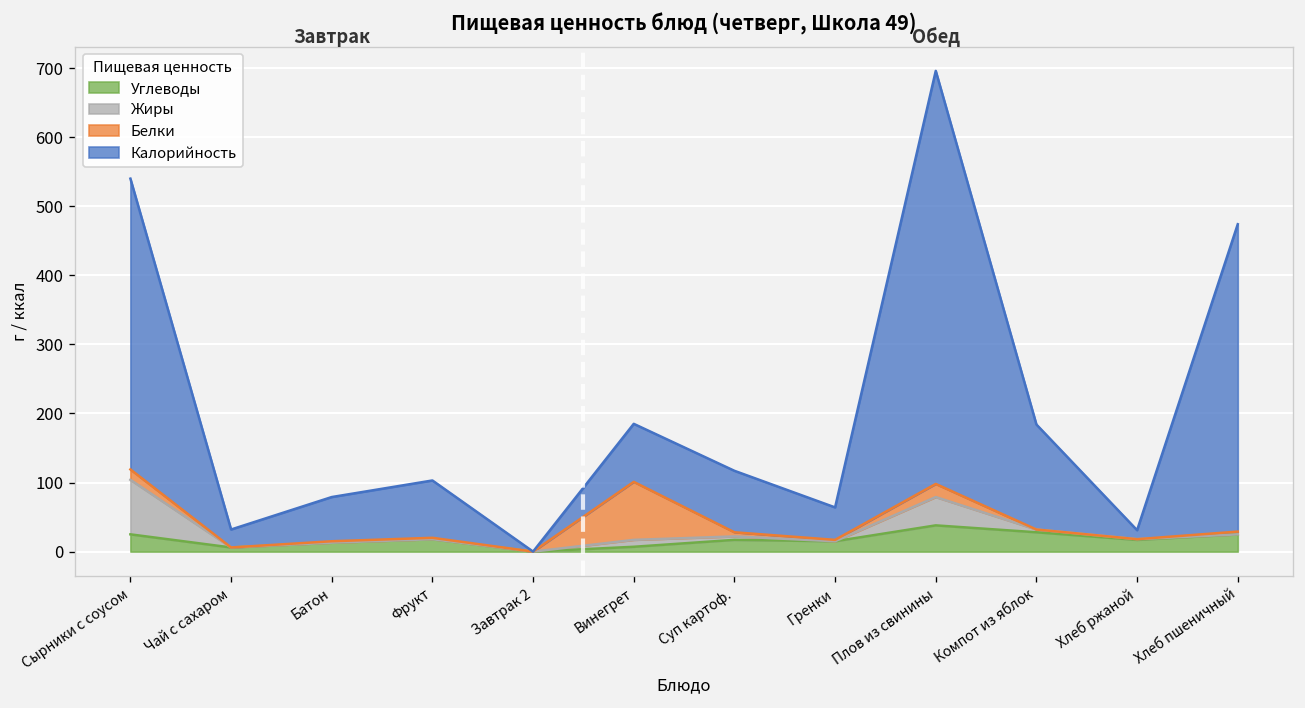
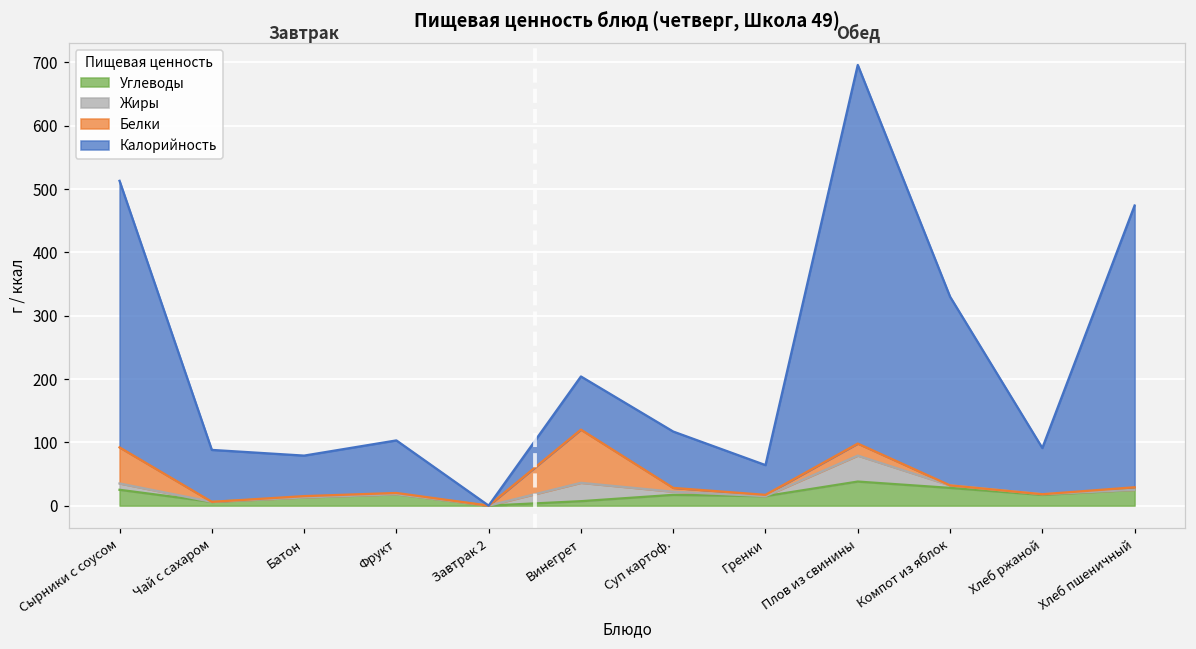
  {
    "Углеводы": {
      "Сырники с соусом": 30,
      "Винегрет": 10,
      "Суп картоф.": 20,
      "Плов из свинины": 40
    },
    "Жиры": {
-     "Сырники с соусом": 80,
-     "Винегрет": 10,
+     "Сырники с соусом": 10,
+     "Винегрет": 30,
      "Суп картоф.": 10,
      "Плов из свинины": 40
    },
    "Белки": {
-     "Сырники с соусом": 20,
+     "Сырники с соусом": 60,
      "Винегрет": 80,
      "Суп картоф.": 10,
      "Плов из свинины": 20
    },
    "Калорийность": {
      "Сырники с соусом": 420,
-     "Чай с сахаром": 30,
+     "Чай с сахаром": 80,
      "Батон": 60,
      "Фрукт": 80,
      "Винегрет": 80,
      "Суп картоф.": 90,
      "Гренки": 50,
      "Плов из свинины": 600,
-     "Компот из яблок": 150,
-     "Хлеб ржаной": 10,
+     "Компот из яблок": 300,
+     "Хлеб ржаной": 70,
      "Хлеб пшеничный": 450
    }
  }
